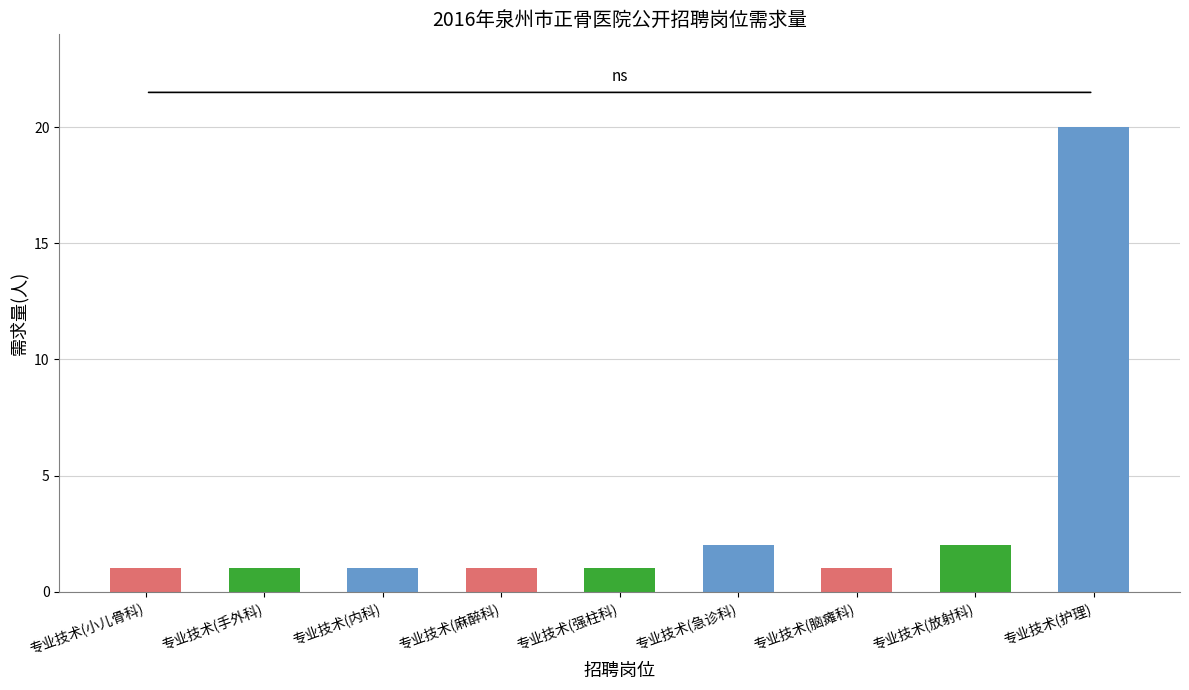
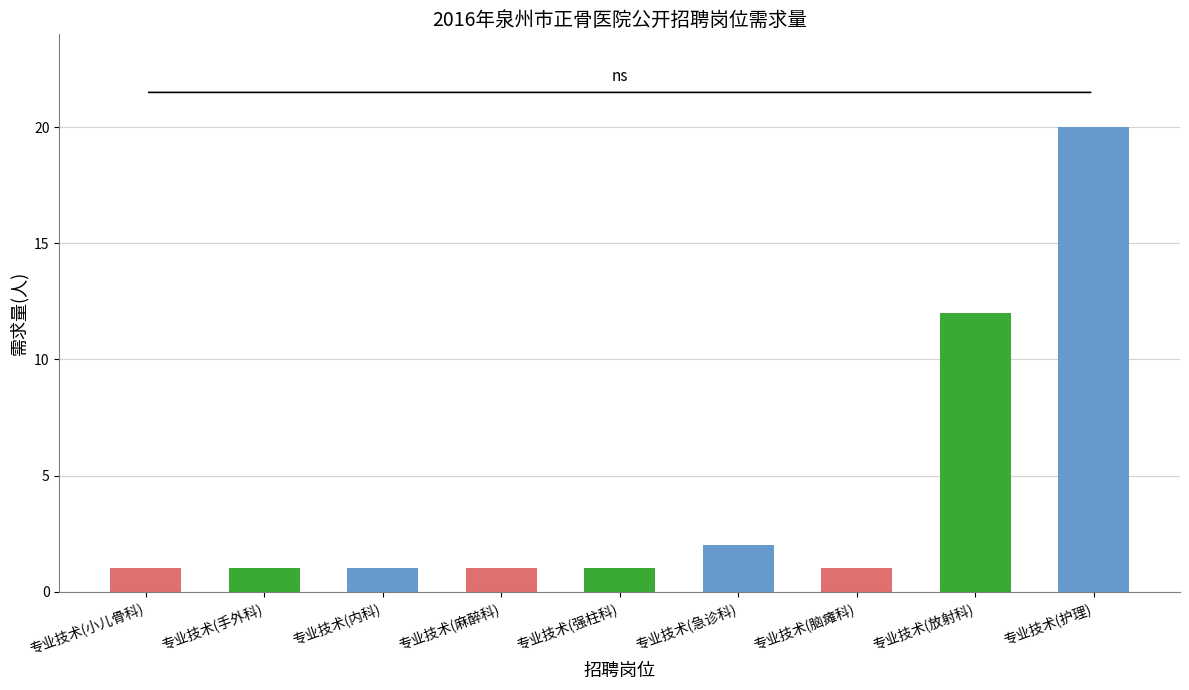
  {
    "专业技术(小儿骨科)": 1,
    "专业技术(手外科)": 1,
    "专业技术(内科)": 1,
    "专业技术(麻醉科)": 1,
    "专业技术(强柱科)": 1,
    "专业技术(急诊科)": 2,
    "专业技术(脑瘫科)": 1,
-   "专业技术(放射科)": 2,
+   "专业技术(放射科)": 12,
    "专业技术(护理)": 20
  }
